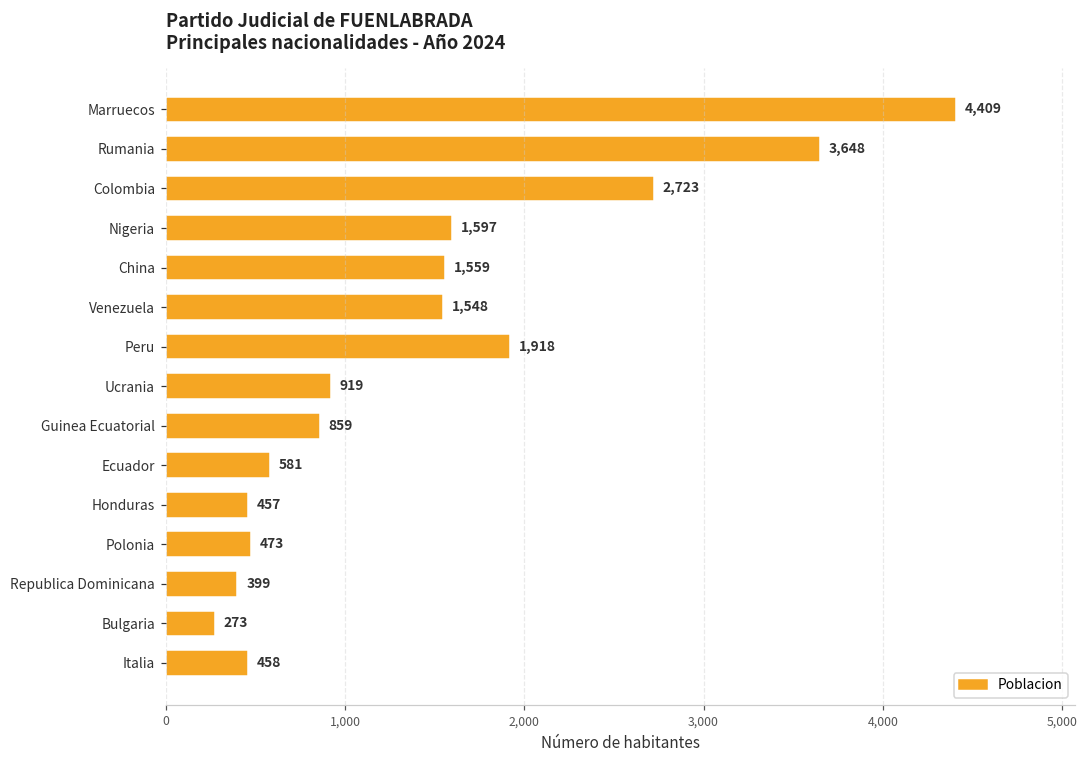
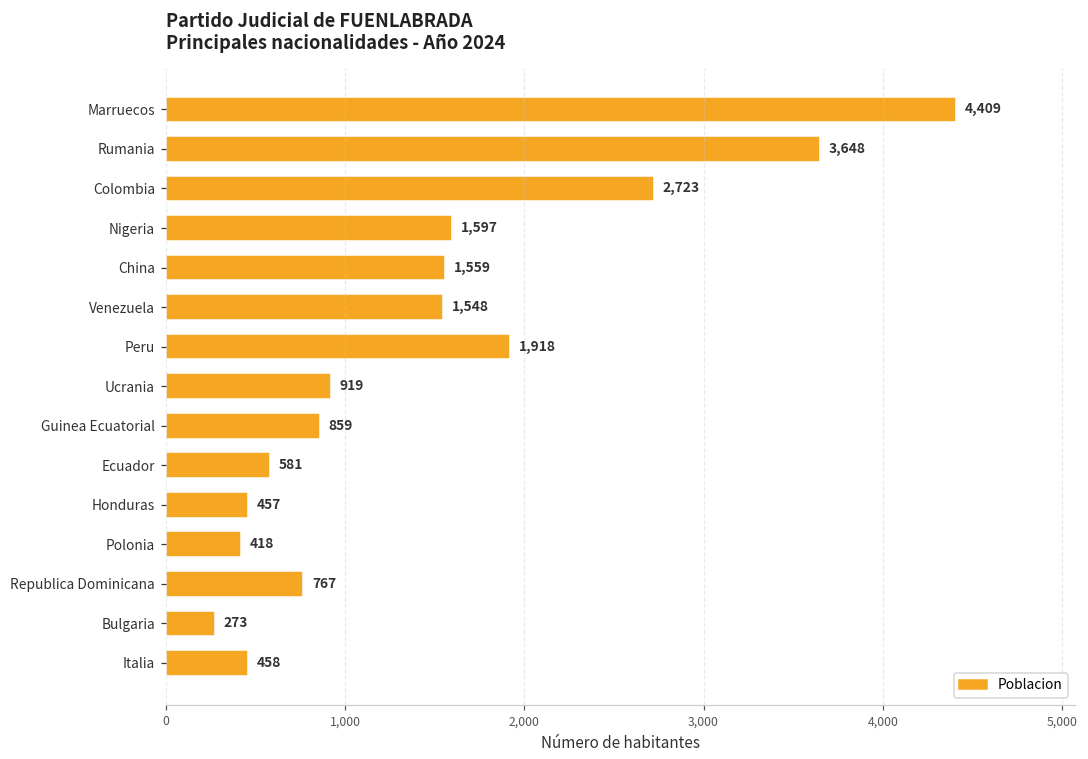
  {
    "Marruecos": "4,409",
    "Rumania": "3,648",
    "Colombia": "2,723",
    "Nigeria": "1,597",
    "China": "1,559",
    "Venezuela": "1,548",
    "Peru": "1,918",
    "Ucrania": "919",
    "Guinea Ecuatorial": "859",
    "Ecuador": "581",
    "Honduras": "457",
-   "Polonia": "473",
-   "Republica Dominicana": "399",
+   "Polonia": "418",
+   "Republica Dominicana": "767",
    "Bulgaria": "273",
    "Italia": "458"
  }
